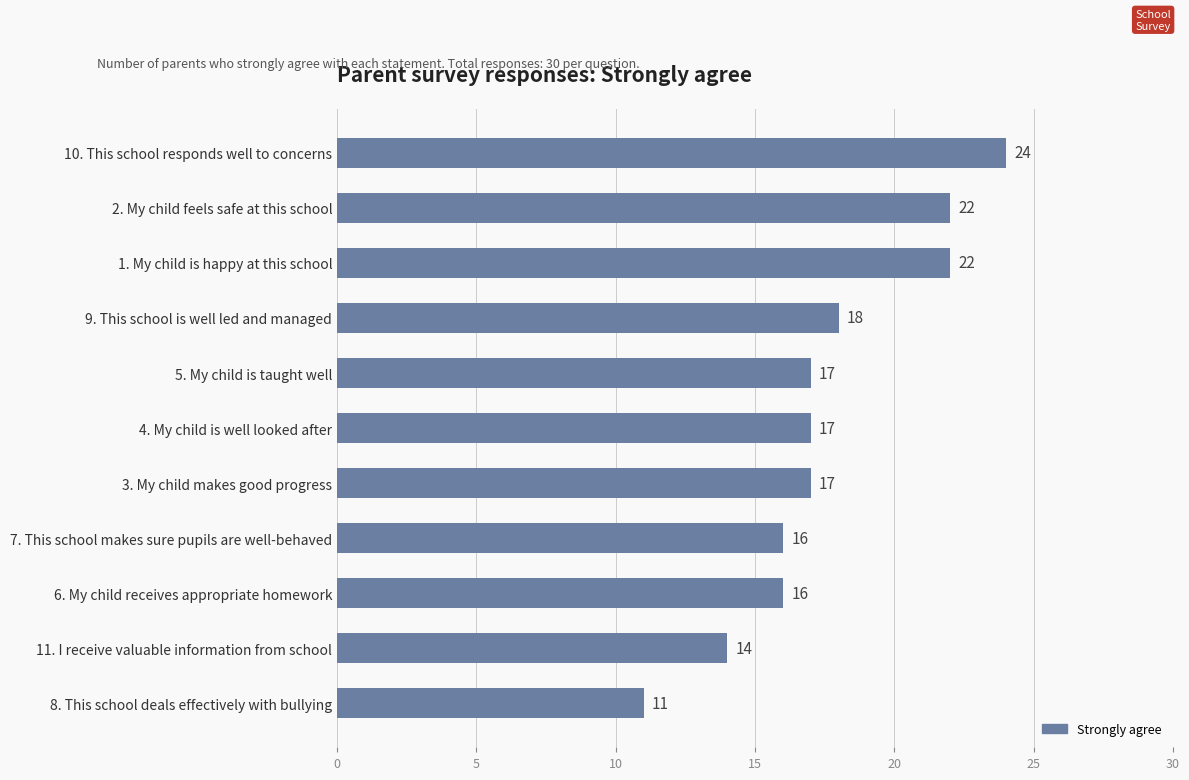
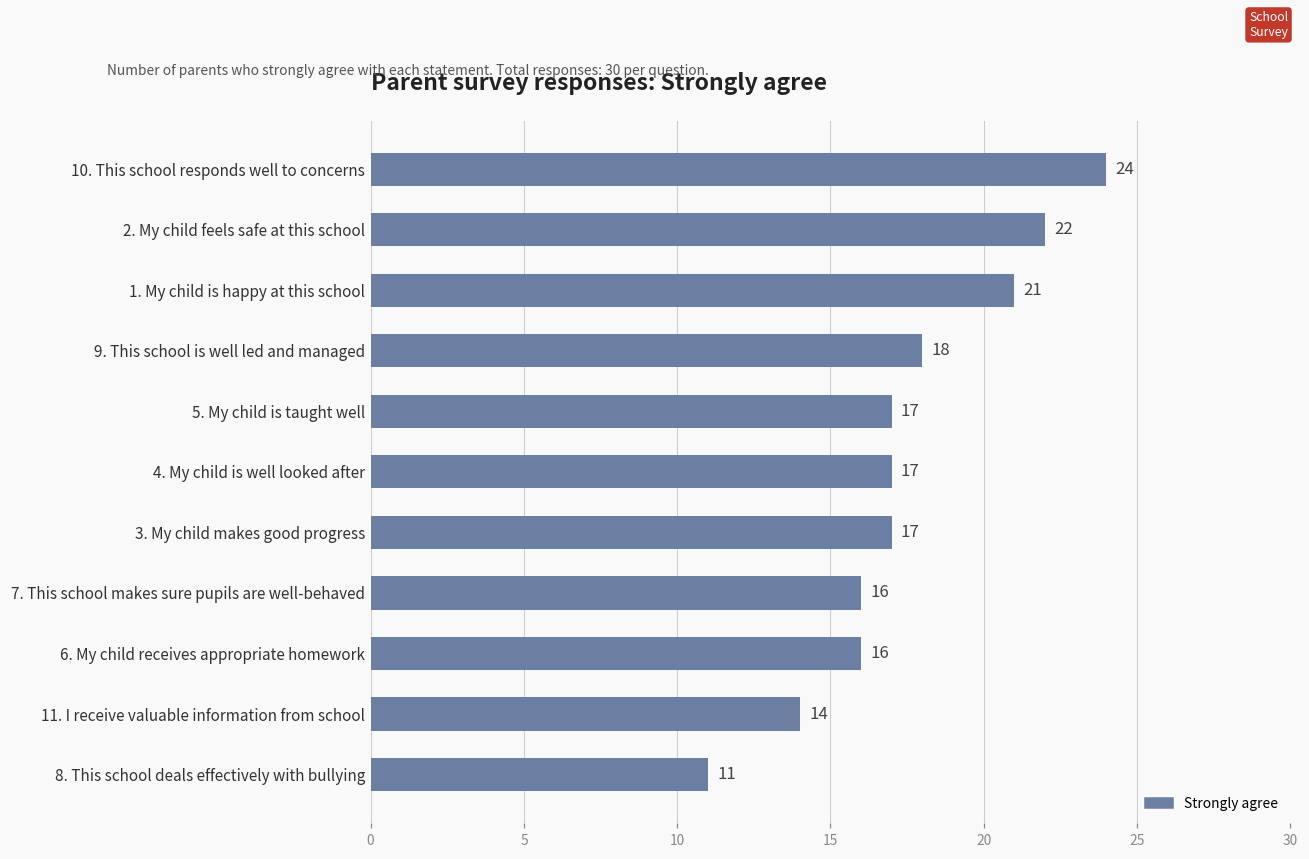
  {
    "10. This school responds well to concerns": 24,
    "2. My child feels safe at this school": 22,
-   "1. My child is happy at this school": 22,
+   "1. My child is happy at this school": 21,
    "9. This school is well led and managed": 18,
    "5. My child is taught well": 17,
    "4. My child is well looked after": 17,
    "3. My child makes good progress": 17,
    "7. This school makes sure pupils are well-behaved": 16,
    "6. My child receives appropriate homework": 16,
    "11. I receive valuable information from school": 14,
    "8. This school deals effectively with bullying": 11
  }
